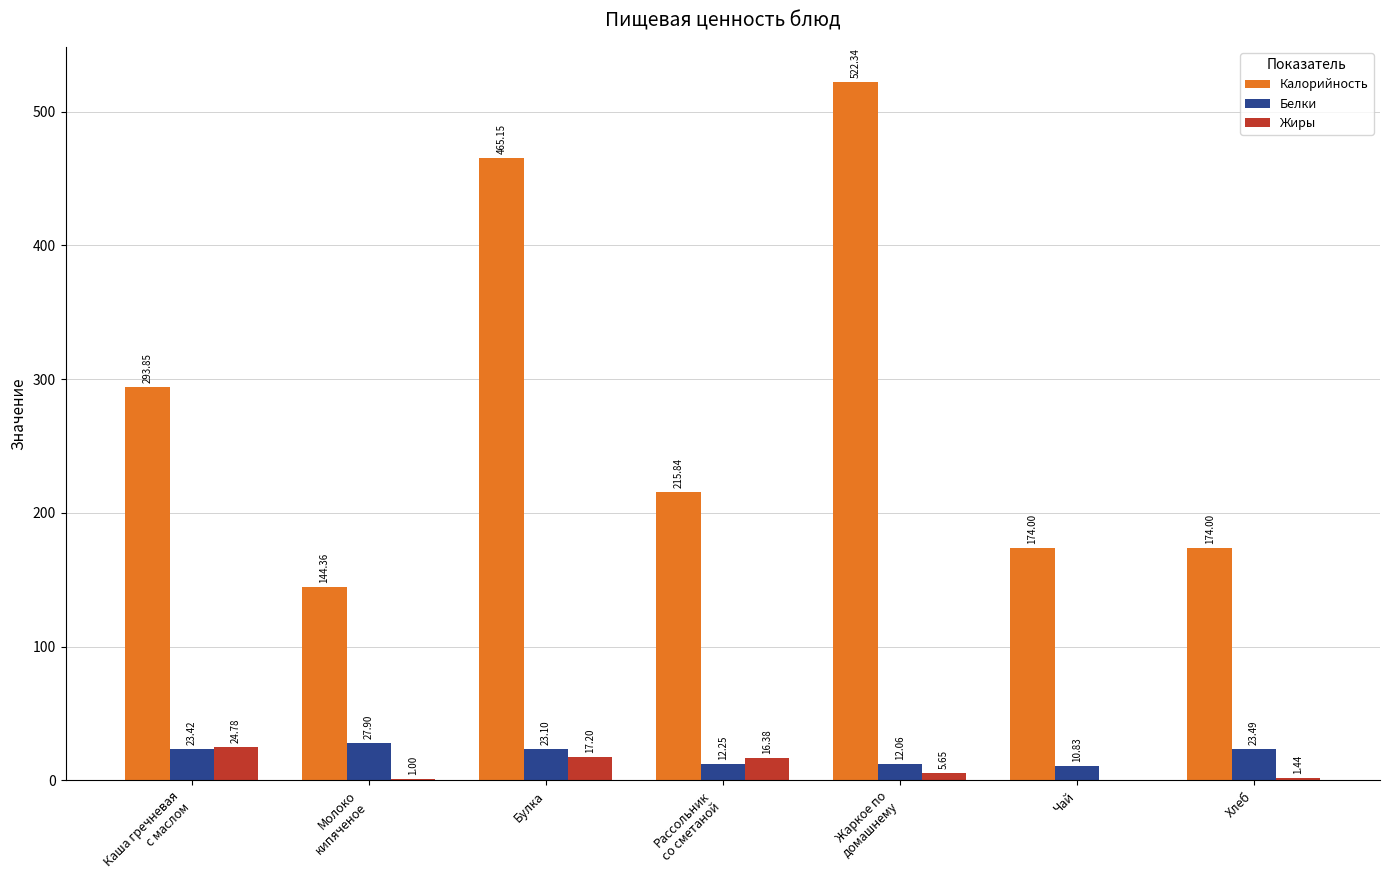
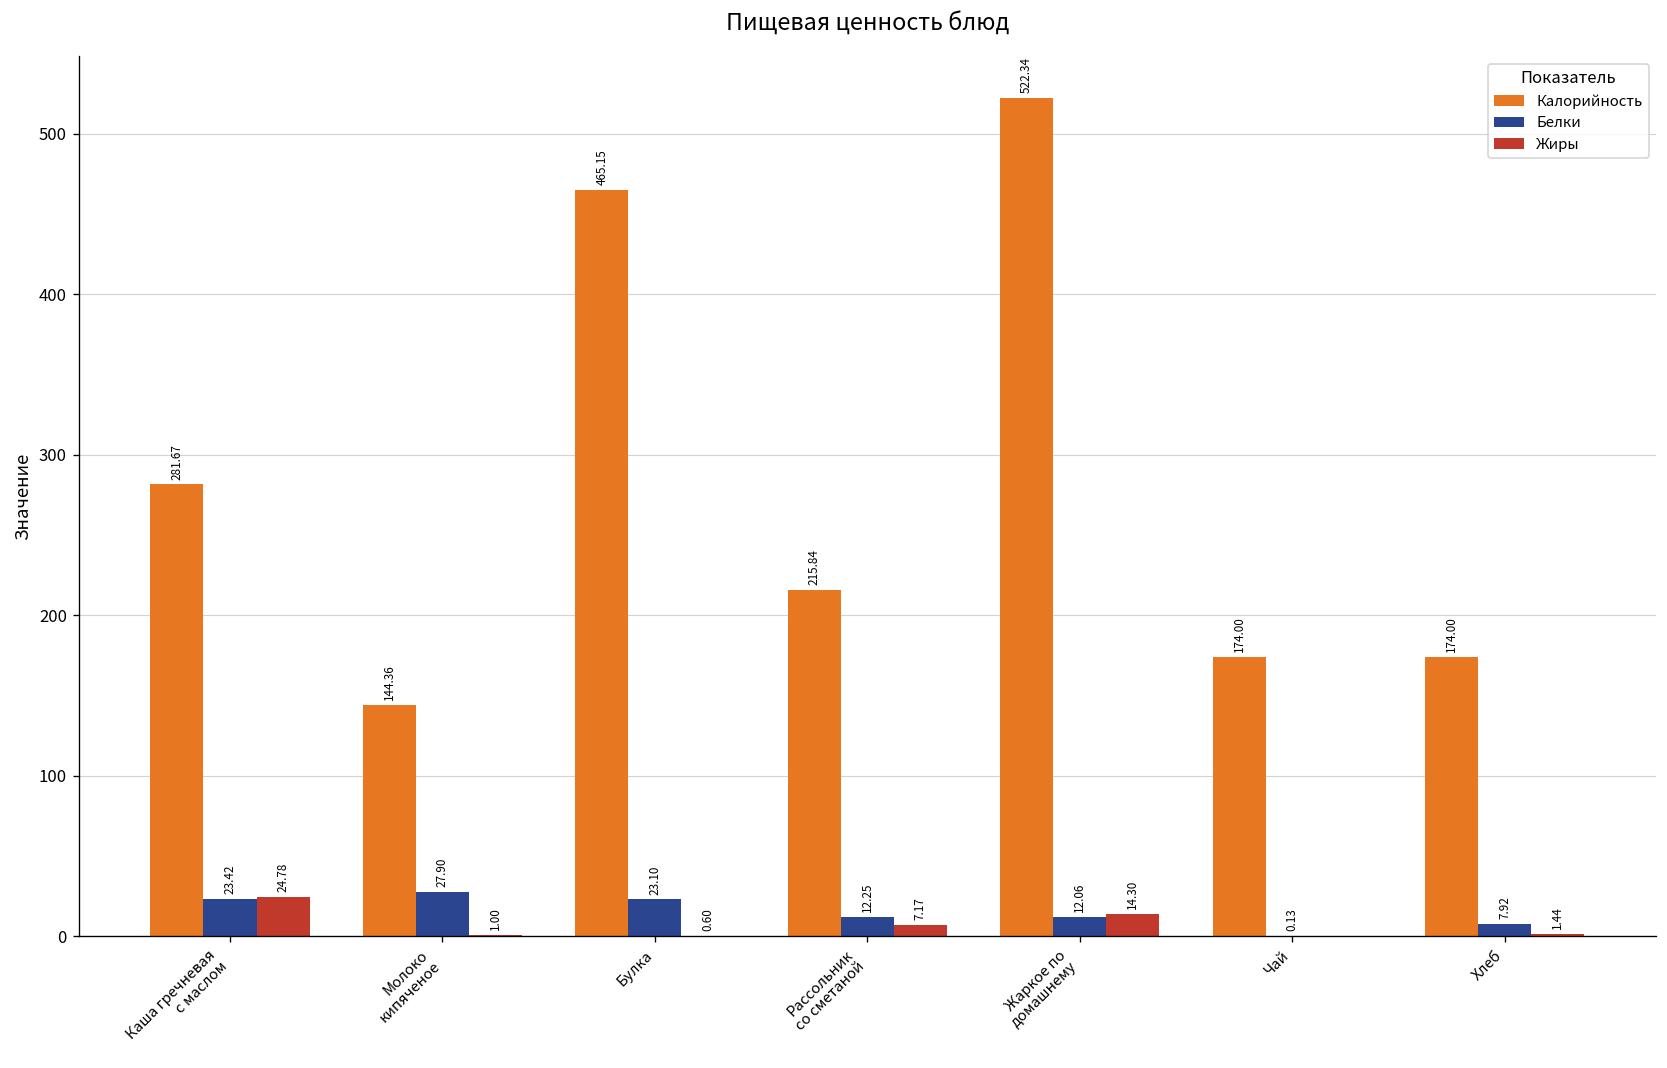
  {
    "Калорийность": {
-     "Каша гречневая с маслом": 293.85,
+     "Каша гречневая с маслом": 281.67,
      "Молоко кипяченое": 144.36,
      "Булка": 465.15,
      "Рассольник со сметаной": 215.84,
      "Жаркое по домашнему": 522.34,
      "Чай": 174.00,
      "Хлеб": 174.00
    },
    "Белки": {
      "Каша гречневая с маслом": 23.42,
      "Молоко кипяченое": 27.90,
      "Булка": 23.10,
      "Рассольник со сметаной": 12.25,
      "Жаркое по домашнему": 12.06,
-     "Чай": 10.83,
-     "Хлеб": 23.49
+     "Чай": 0.13,
+     "Хлеб": 7.92
    },
    "Жиры": {
      "Каша гречневая с маслом": 24.78,
      "Молоко кипяченое": 1.00,
-     "Булка": 17.20,
-     "Рассольник со сметаной": 16.38,
-     "Жаркое по домашнему": 5.65,
+     "Булка": 0.60,
+     "Рассольник со сметаной": 7.17,
+     "Жаркое по домашнему": 14.30,
      "Хлеб": 1.44
    }
  }
